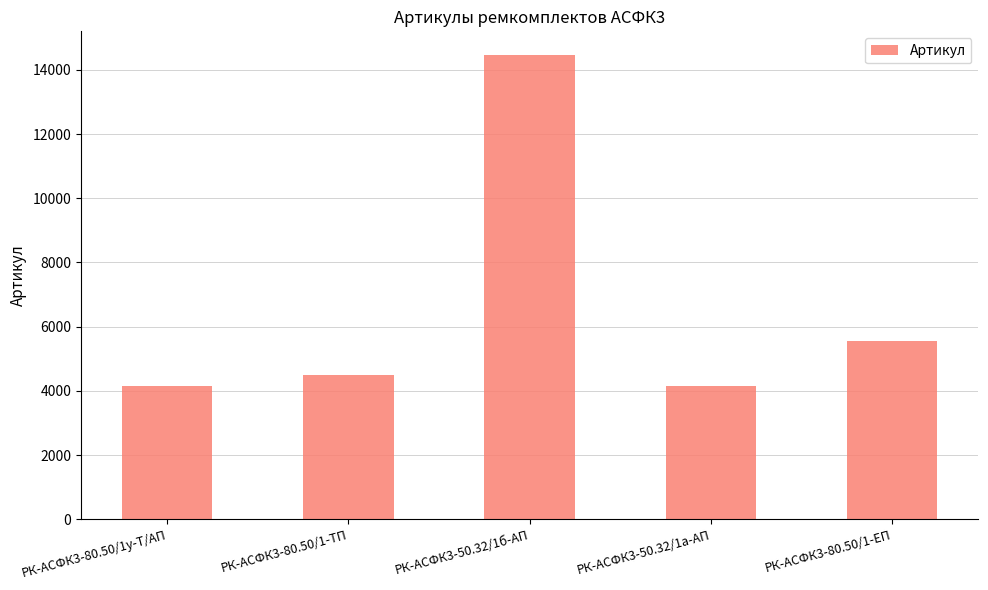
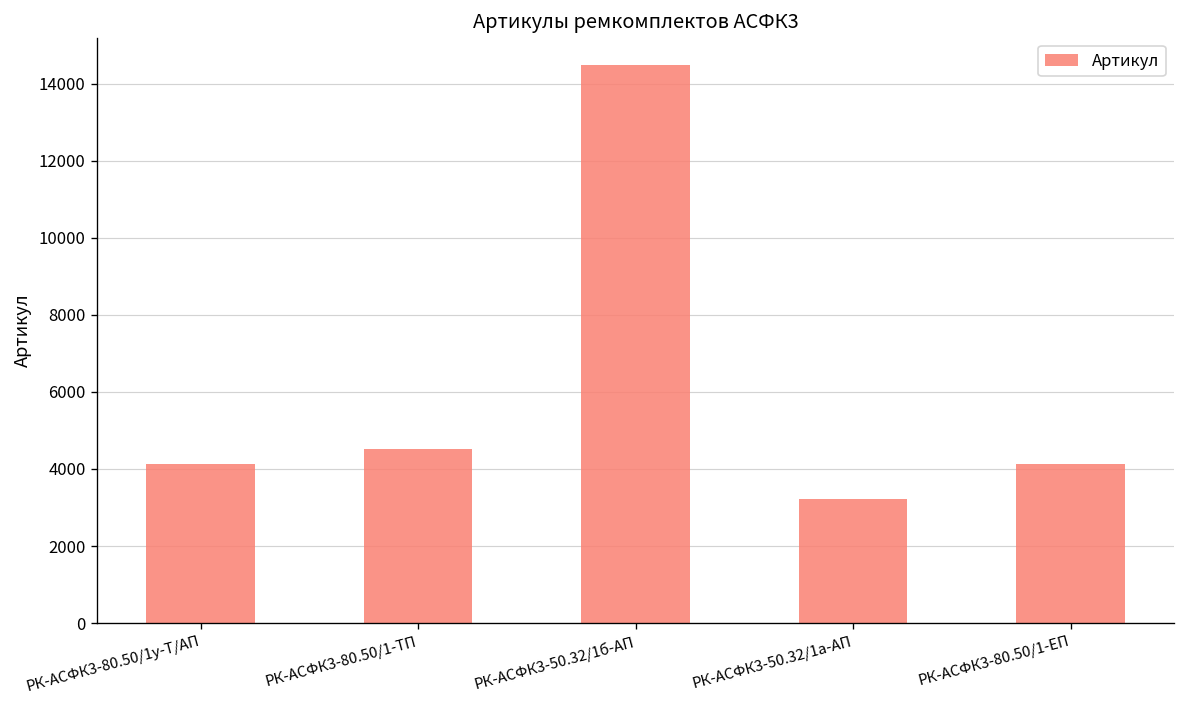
  {
    "РК-АСФК3-80.50/1у-Т/АП": 4100,
    "РК-АСФК3-80.50/1-ТП": 4500,
    "РК-АСФК3-50.32/1б-АП": 14500,
-   "РК-АСФК3-50.32/1а-АП": 4100,
-   "РК-АСФК3-80.50/1-ЕП": 5600
+   "РК-АСФК3-50.32/1а-АП": 3200,
+   "РК-АСФК3-80.50/1-ЕП": 4100
  }
